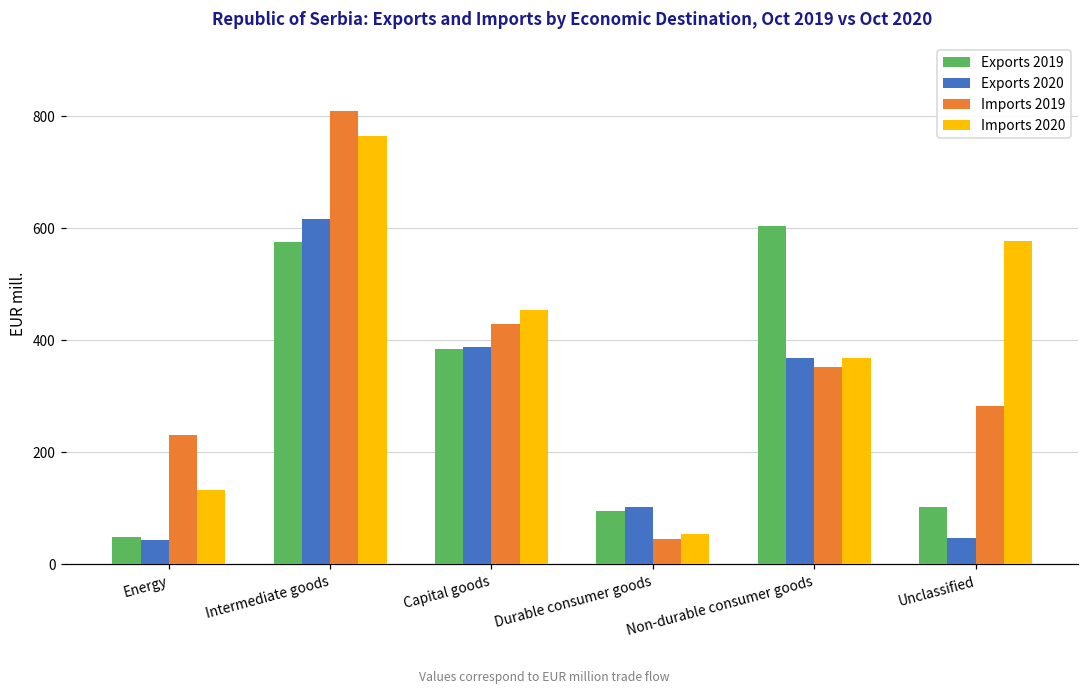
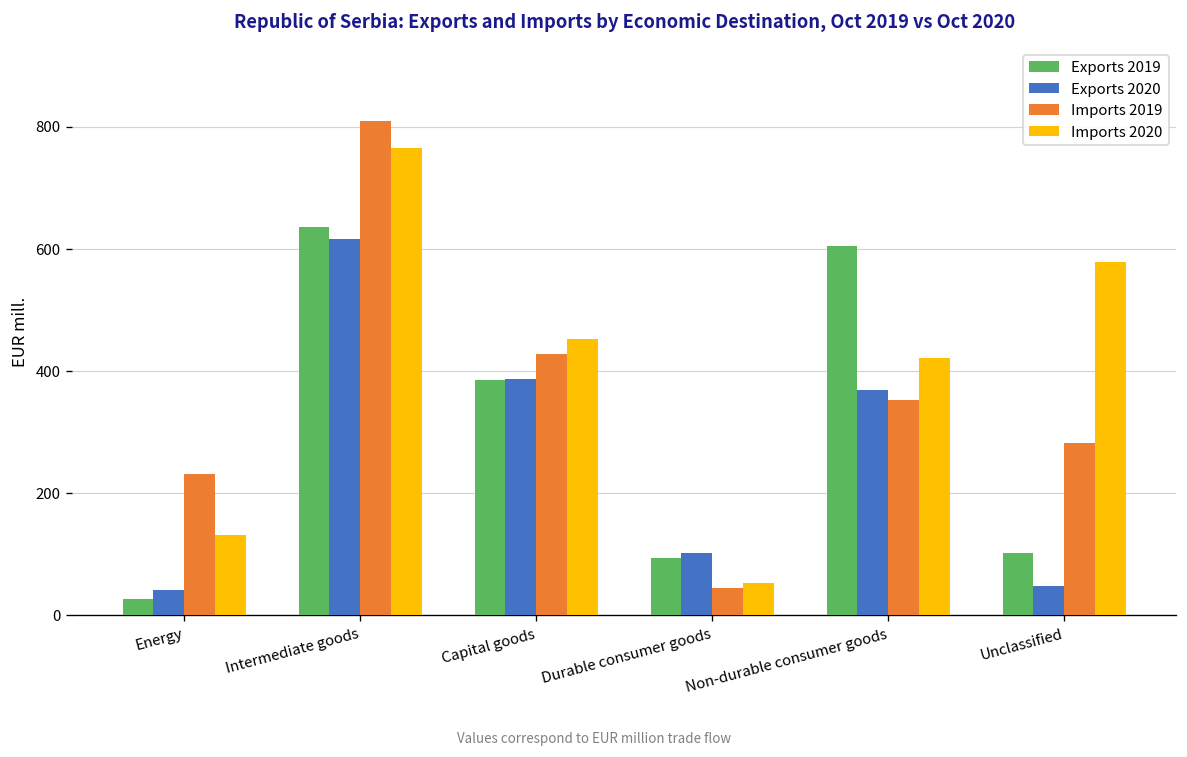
  {
    "Exports 2019": {
-     "Energy": 50,
-     "Intermediate goods": 580,
+     "Energy": 30,
+     "Intermediate goods": 640,
      "Capital goods": 380,
      "Durable consumer goods": 90,
      "Non-durable consumer goods": 600,
      "Unclassified": 100
    },
    "Exports 2020": {
      "Energy": 40,
      "Intermediate goods": 620,
      "Capital goods": 390,
      "Durable consumer goods": 100,
      "Non-durable consumer goods": 370,
      "Unclassified": 50
    },
    "Imports 2019": {
      "Energy": 230,
      "Intermediate goods": 810,
      "Capital goods": 430,
      "Durable consumer goods": 40,
      "Non-durable consumer goods": 350,
      "Unclassified": 280
    },
    "Imports 2020": {
      "Energy": 130,
      "Intermediate goods": 770,
      "Capital goods": 450,
      "Durable consumer goods": 50,
-     "Non-durable consumer goods": 370,
+     "Non-durable consumer goods": 420,
      "Unclassified": 580
    }
  }
